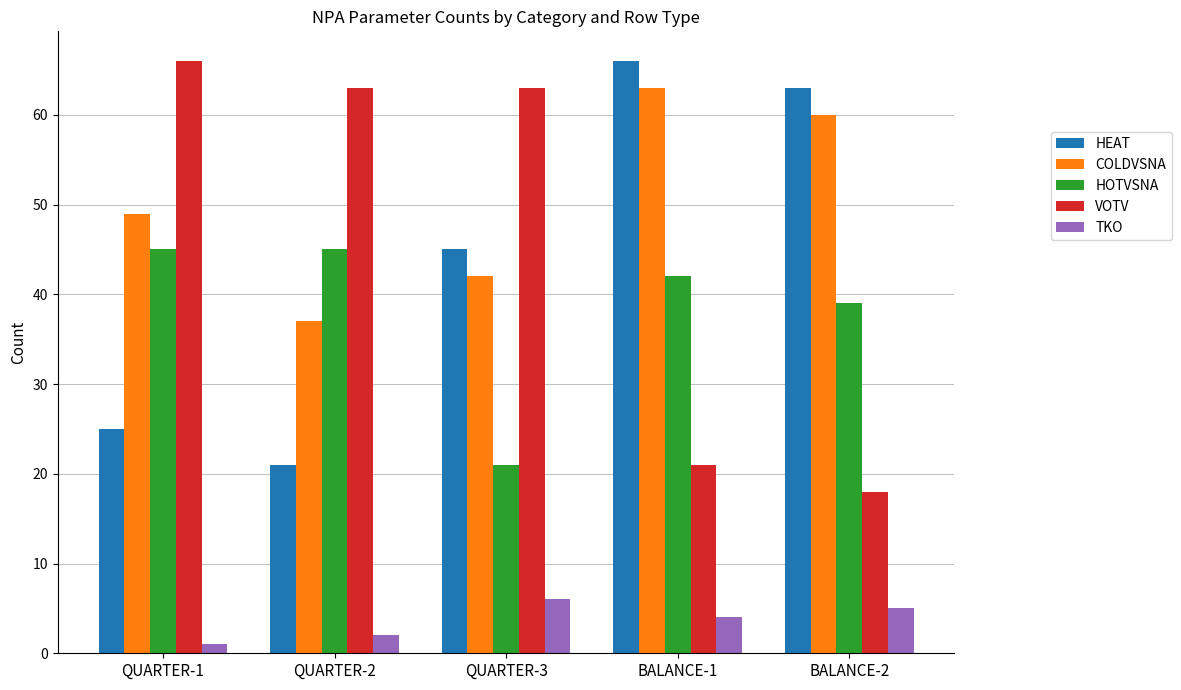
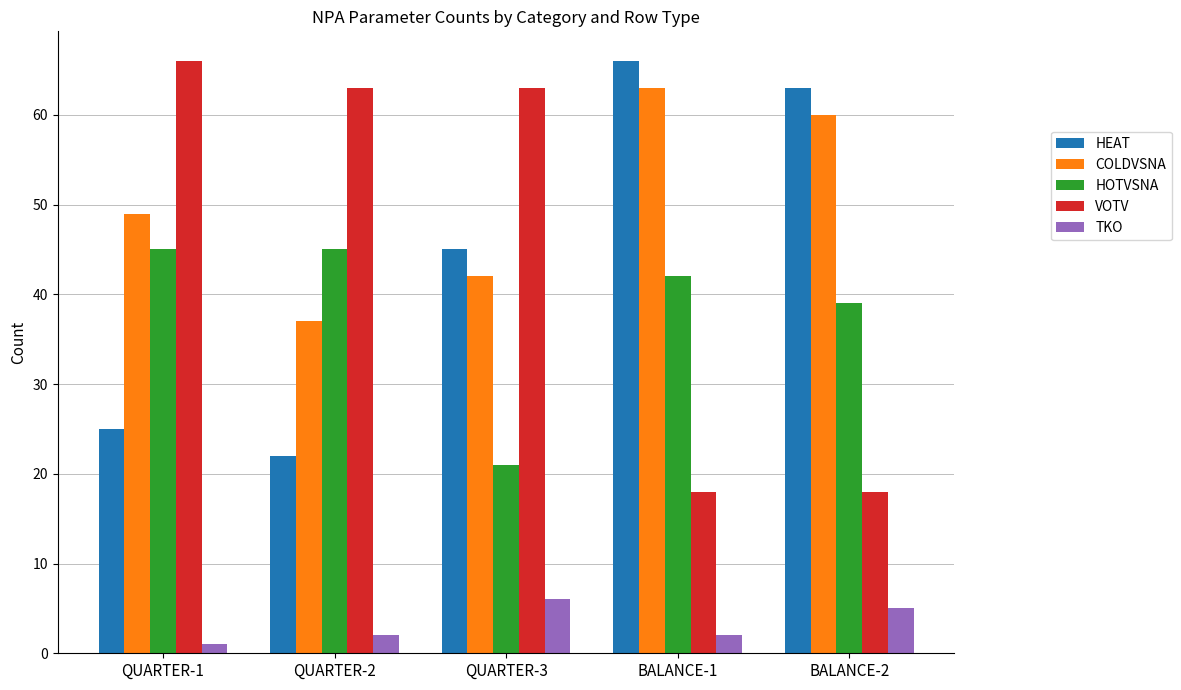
  {
    "HEAT": {
      "QUARTER-1": 25,
-     "QUARTER-2": 21,
+     "QUARTER-2": 22,
      "QUARTER-3": 45,
      "BALANCE-1": 66,
      "BALANCE-2": 63
    },
    "COLDVSNA": {
      "QUARTER-1": 49,
      "QUARTER-2": 37,
      "QUARTER-3": 42,
      "BALANCE-1": 63,
      "BALANCE-2": 60
    },
    "HOTVSNA": {
      "QUARTER-1": 45,
      "QUARTER-2": 45,
      "QUARTER-3": 21,
      "BALANCE-1": 42,
      "BALANCE-2": 39
    },
    "VOTV": {
      "QUARTER-1": 66,
      "QUARTER-2": 63,
      "QUARTER-3": 63,
-     "BALANCE-1": 21,
+     "BALANCE-1": 18,
      "BALANCE-2": 18
    },
    "TKO": {
      "QUARTER-1": 1,
      "QUARTER-2": 2,
      "QUARTER-3": 6,
-     "BALANCE-1": 4,
+     "BALANCE-1": 2,
      "BALANCE-2": 5
    }
  }
